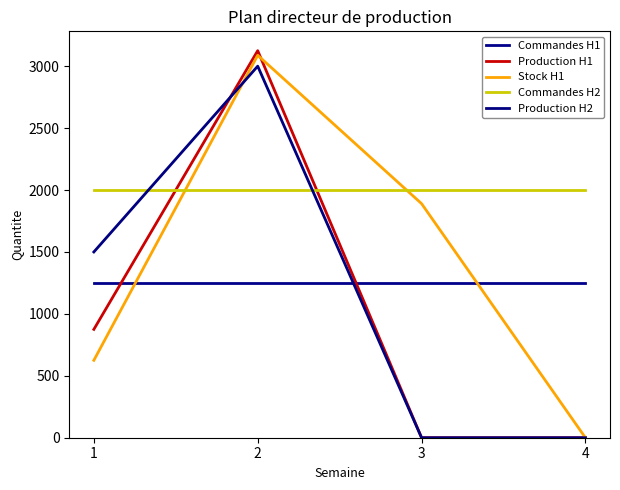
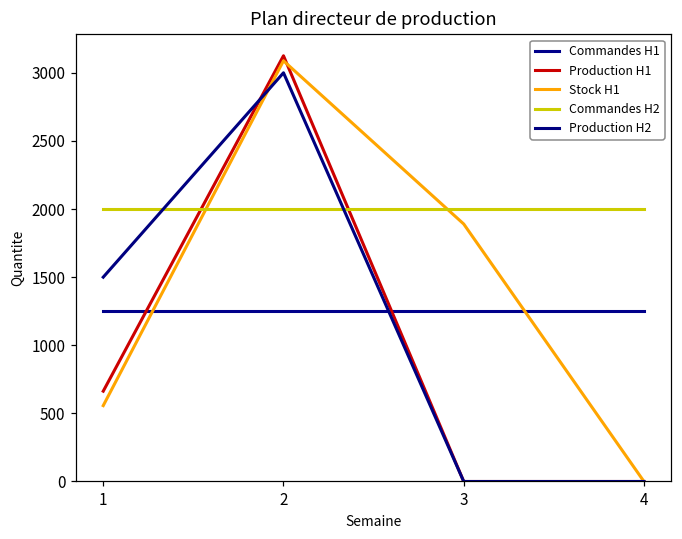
  {
    "Production H1": {
-     "1": 880,
+     "1": 660,
      "2": 3130
    },
    "Stock H1": {
-     "1": 630,
+     "1": 560,
      "2": 3090,
      "3": 1890
    },
    "Commandes H2": {
      "1": 2000,
      "2": 2000,
      "3": 2000,
      "4": 2000
    }
  }
